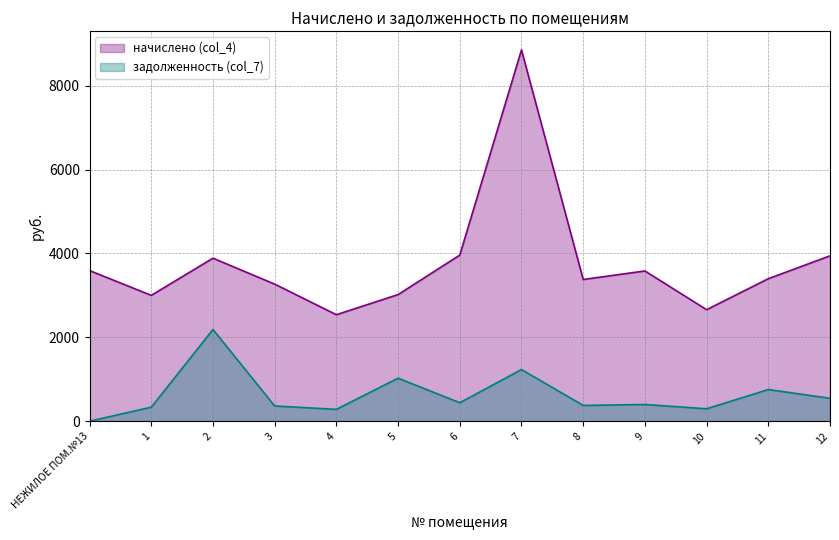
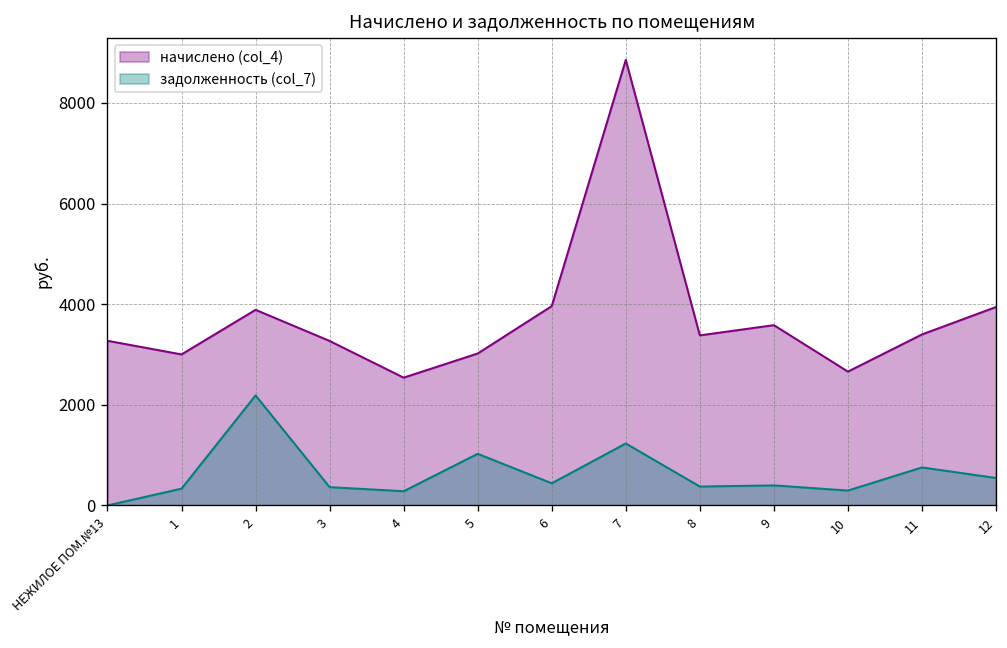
  {
    "начислено (col_4)": {
-     "НЕЖИЛОЕ ПОМ.№13": 3600,
+     "НЕЖИЛОЕ ПОМ.№13": 3300,
      "1": 3000,
      "2": 3900,
      "3": 3300,
      "4": 2500,
      "5": 3000,
      "6": 4000,
      "7": 8900,
      "8": 3400,
      "9": 3600,
      "10": 2700,
      "11": 3400,
      "12": 3900
    },
    "задолженность (col_7)": {
      "НЕЖИЛОЕ ПОМ.№13": 0,
      "1": 300,
      "2": 2200,
      "3": 400,
      "4": 300,
      "5": 1000,
      "6": 400,
      "7": 1200,
      "8": 400,
      "9": 400,
      "10": 300,
      "11": 800,
      "12": 500
    }
  }
